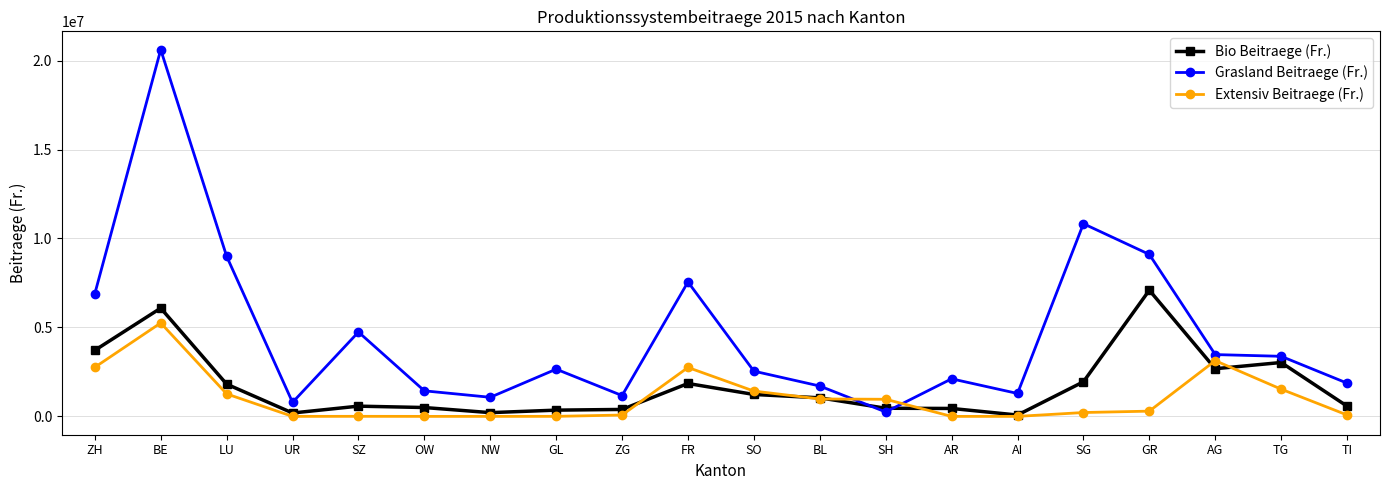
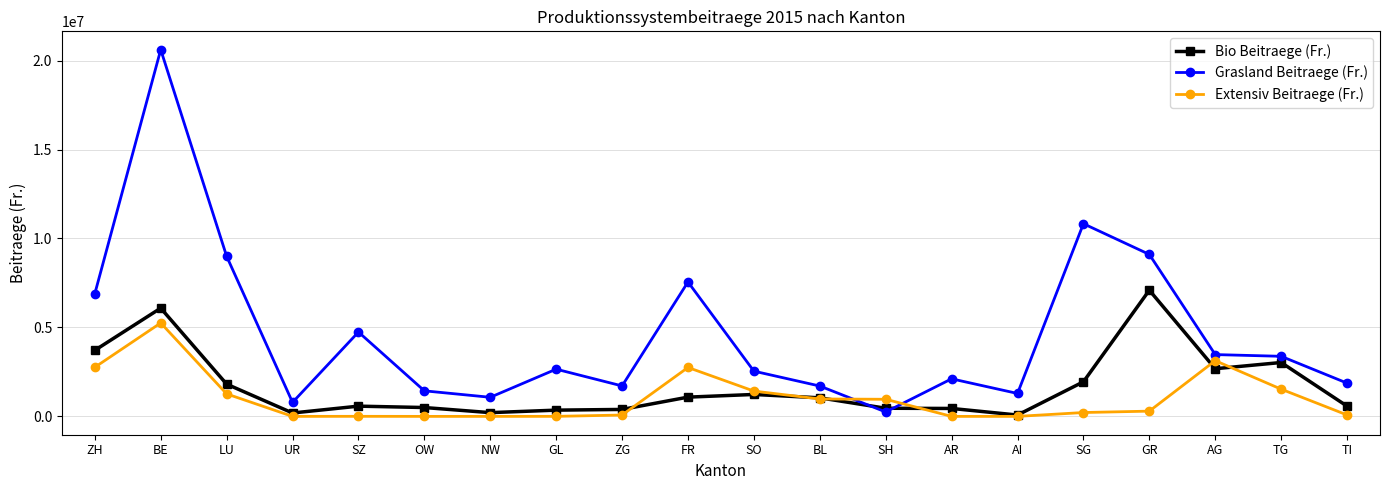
  {
    "Bio Beitraege (Fr.)": {
      "ZH": 3700000,
      "BE": 6100000,
      "LU": 1800000,
      "UR": 200000,
      "SZ": 600000,
      "OW": 500000,
      "NW": 200000,
      "GL": 400000,
      "ZG": 400000,
-     "FR": 1800000,
+     "FR": 1100000,
      "SO": 1200000,
      "SH": 500000,
      "AR": 400000,
      "SG": 1900000,
      "GR": 7100000,
      "AG": 2700000,
      "TG": 3000000,
      "TI": 600000
    },
    "Grasland Beitraege (Fr.)": {
      "ZH": 6900000,
      "BE": 20600000,
      "LU": 9000000,
      "UR": 800000,
      "SZ": 4700000,
      "OW": 1400000,
      "NW": 1100000,
      "GL": 2700000,
-     "ZG": 1200000,
+     "ZG": 1700000,
      "FR": 7600000,
      "SO": 2500000,
      "BL": 1700000,
      "SH": 200000,
      "AR": 2100000,
      "AI": 1300000,
      "SG": 10800000,
      "GR": 9100000,
      "AG": 3500000,
      "TG": 3400000,
      "TI": 1900000
    },
    "Extensiv Beitraege (Fr.)": {
      "ZH": 2800000,
      "BE": 5300000,
      "LU": 1300000,
      "UR": 0,
      "SZ": 0,
      "OW": 0,
      "NW": 0,
      "GL": 0,
      "ZG": 100000,
      "FR": 2800000,
      "SO": 1400000,
      "SH": 1000000,
      "AR": 0,
      "SG": 200000,
      "GR": 300000,
      "AG": 3100000,
      "TG": 1500000,
      "TI": 100000
    }
  }
